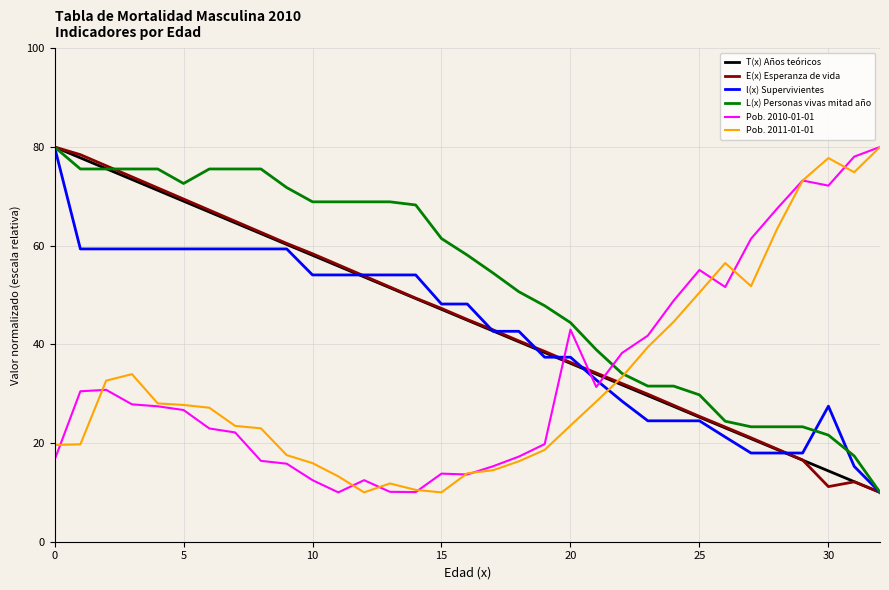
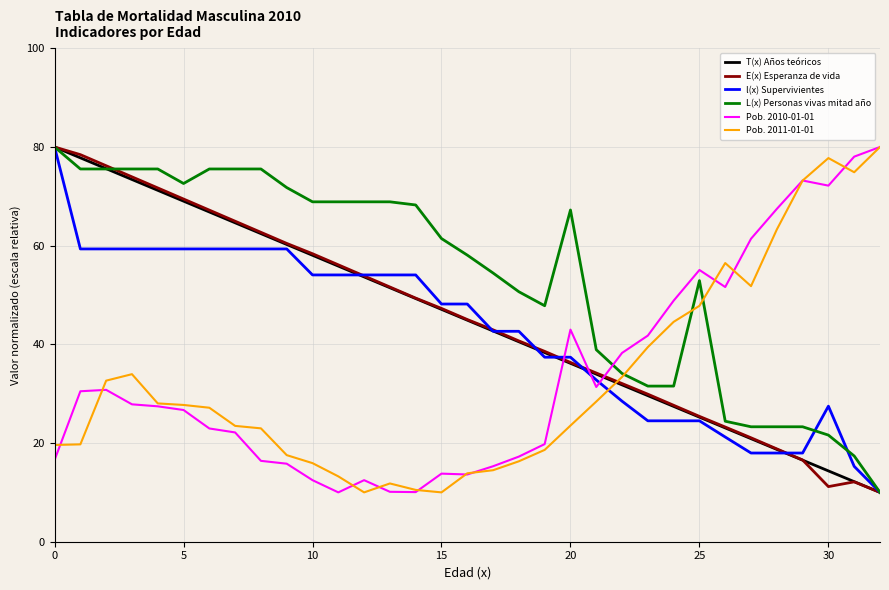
  {
    "T(x) Años teóricos": {
      "30": 14
    },
    "E(x) Esperanza de vida": {
      "30": 11
    },
    "l(x) Supervivientes": {
      "5": 59,
      "10": 54,
      "15": 48,
      "20": 37,
      "25": 25,
      "30": 27
    },
    "L(x) Personas vivas mitad año": {
      "5": 73,
      "10": 69,
      "15": 61,
-     "20": 44,
-     "25": 30,
+     "20": 67,
+     "25": 53,
      "30": 22
    },
    "Pob. 2010-01-01": {
      "0": 17,
      "5": 27,
      "10": 12,
      "15": 14,
      "20": 43,
      "25": 55,
      "30": 72
    },
    "Pob. 2011-01-01": {
      "0": 20,
      "5": 28,
      "10": 16,
      "15": 10,
      "20": 24,
-     "25": 50,
+     "25": 48,
      "30": 78
    }
  }
